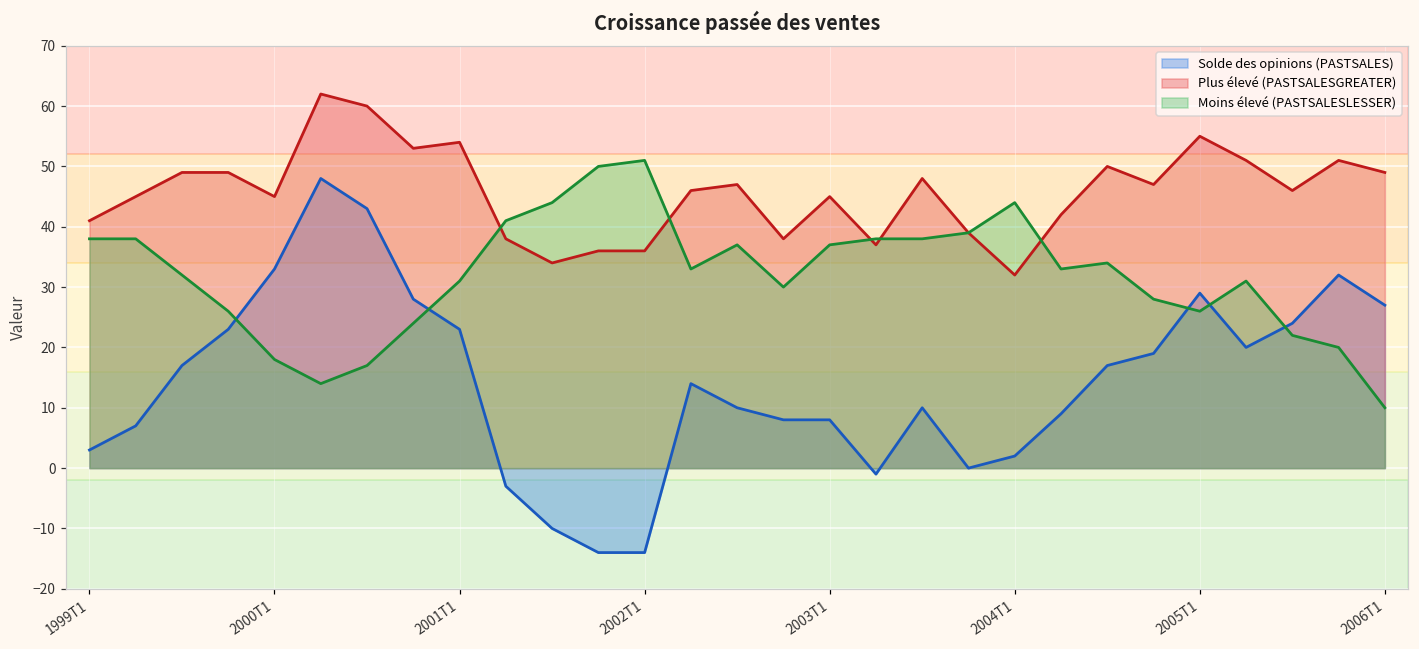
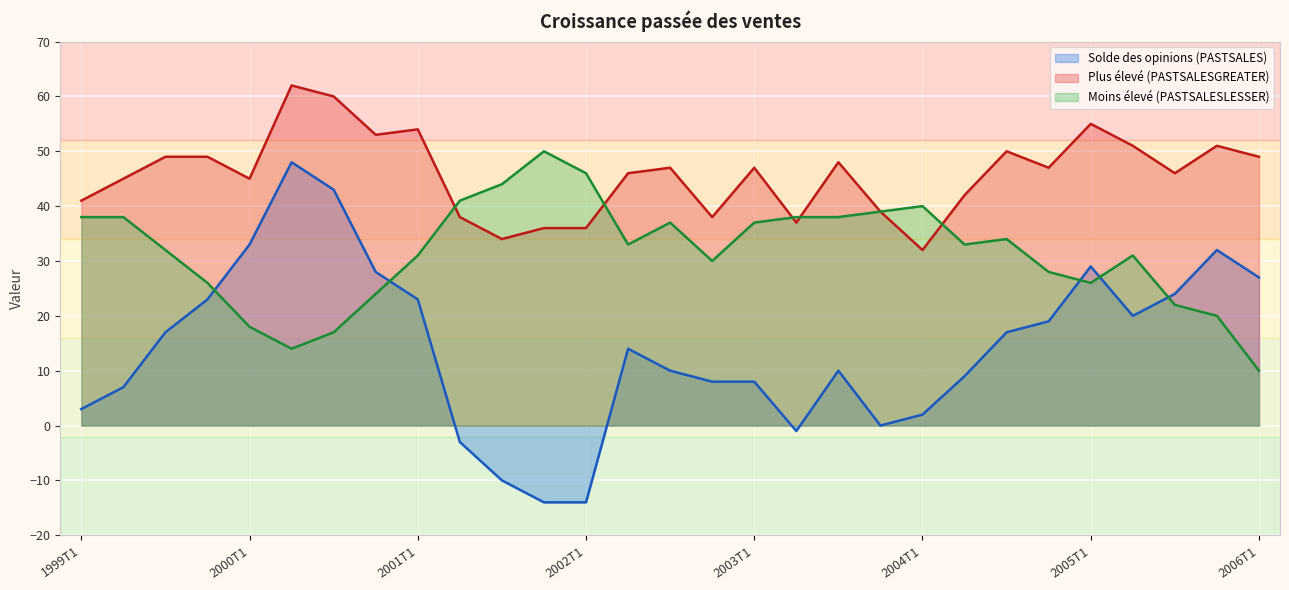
  {
    "Plus élevé (PASTSALESGREATER)": {
      "1999T1": 41,
      "2000T1": 45,
      "2001T1": 54,
      "2002T1": 36,
-     "2003T1": 45,
+     "2003T1": 47,
      "2004T1": 32,
      "2005T1": 55,
      "2006T1": 49
    },
    "Moins élevé (PASTSALESLESSER)": {
      "1999T1": 38,
      "2000T1": 18,
      "2001T1": 31,
-     "2002T1": 51,
+     "2002T1": 46,
      "2003T1": 37,
-     "2004T1": 44,
+     "2004T1": 40,
      "2005T1": 26,
      "2006T1": 10
    }
  }
